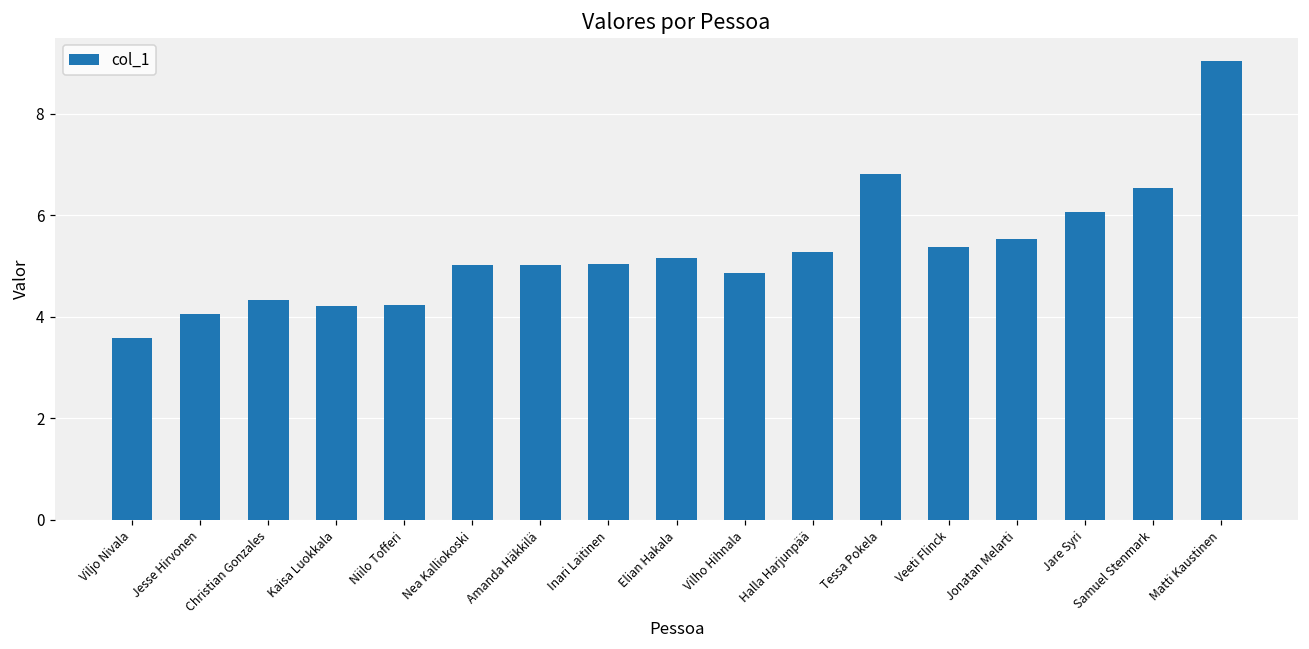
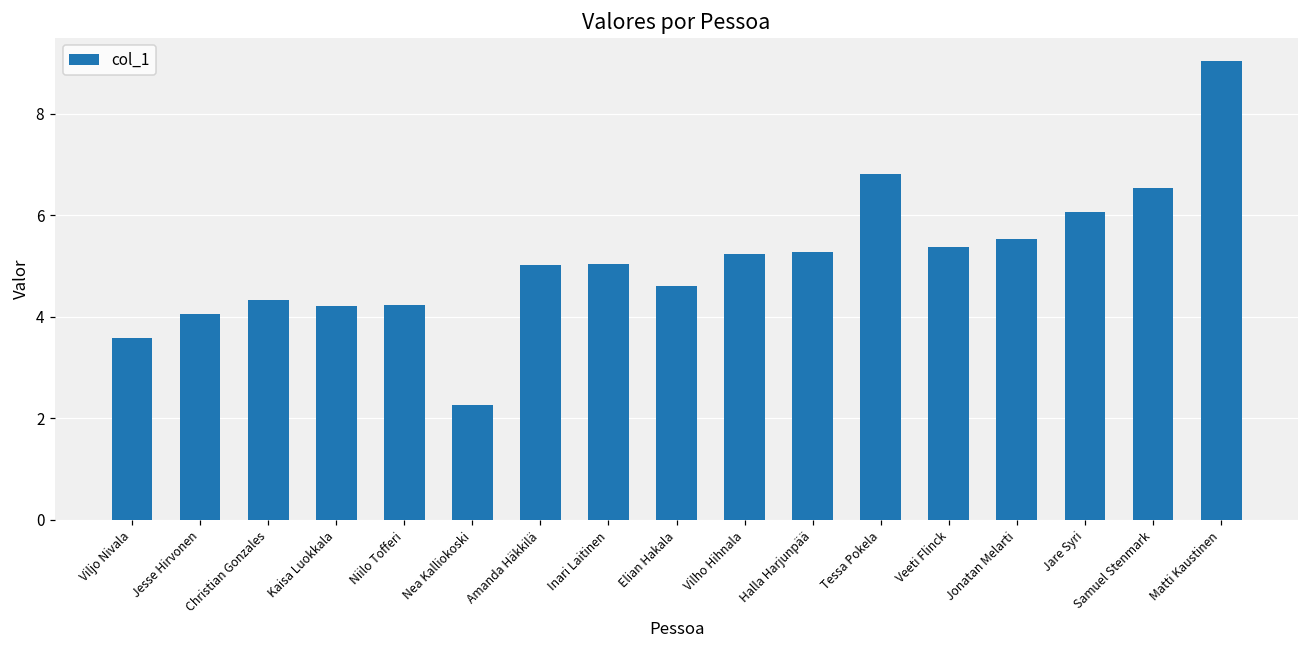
  {
    "Viljo Nivala": 3.6,
    "Jesse Hirvonen": 4.1,
    "Christian Gonzales": 4.3,
    "Kaisa Luokkala": 4.2,
    "Niilo Tofferi": 4.2,
-   "Nea Kalliokoski": 5.0,
+   "Nea Kalliokoski": 2.3,
    "Amanda Häkkilä": 5.0,
    "Inari Laitinen": 5.1,
-   "Elian Hakala": 5.2,
-   "Vilho Hihnala": 4.9,
+   "Elian Hakala": 4.6,
+   "Vilho Hihnala": 5.2,
    "Halla Harjunpää": 5.3,
    "Tessa Pokela": 6.8,
    "Veeti Flinck": 5.4,
    "Jonatan Melarti": 5.5,
    "Jare Syri": 6.1,
    "Samuel Stenmark": 6.5,
    "Matti Kaustinen": 9.1
  }
